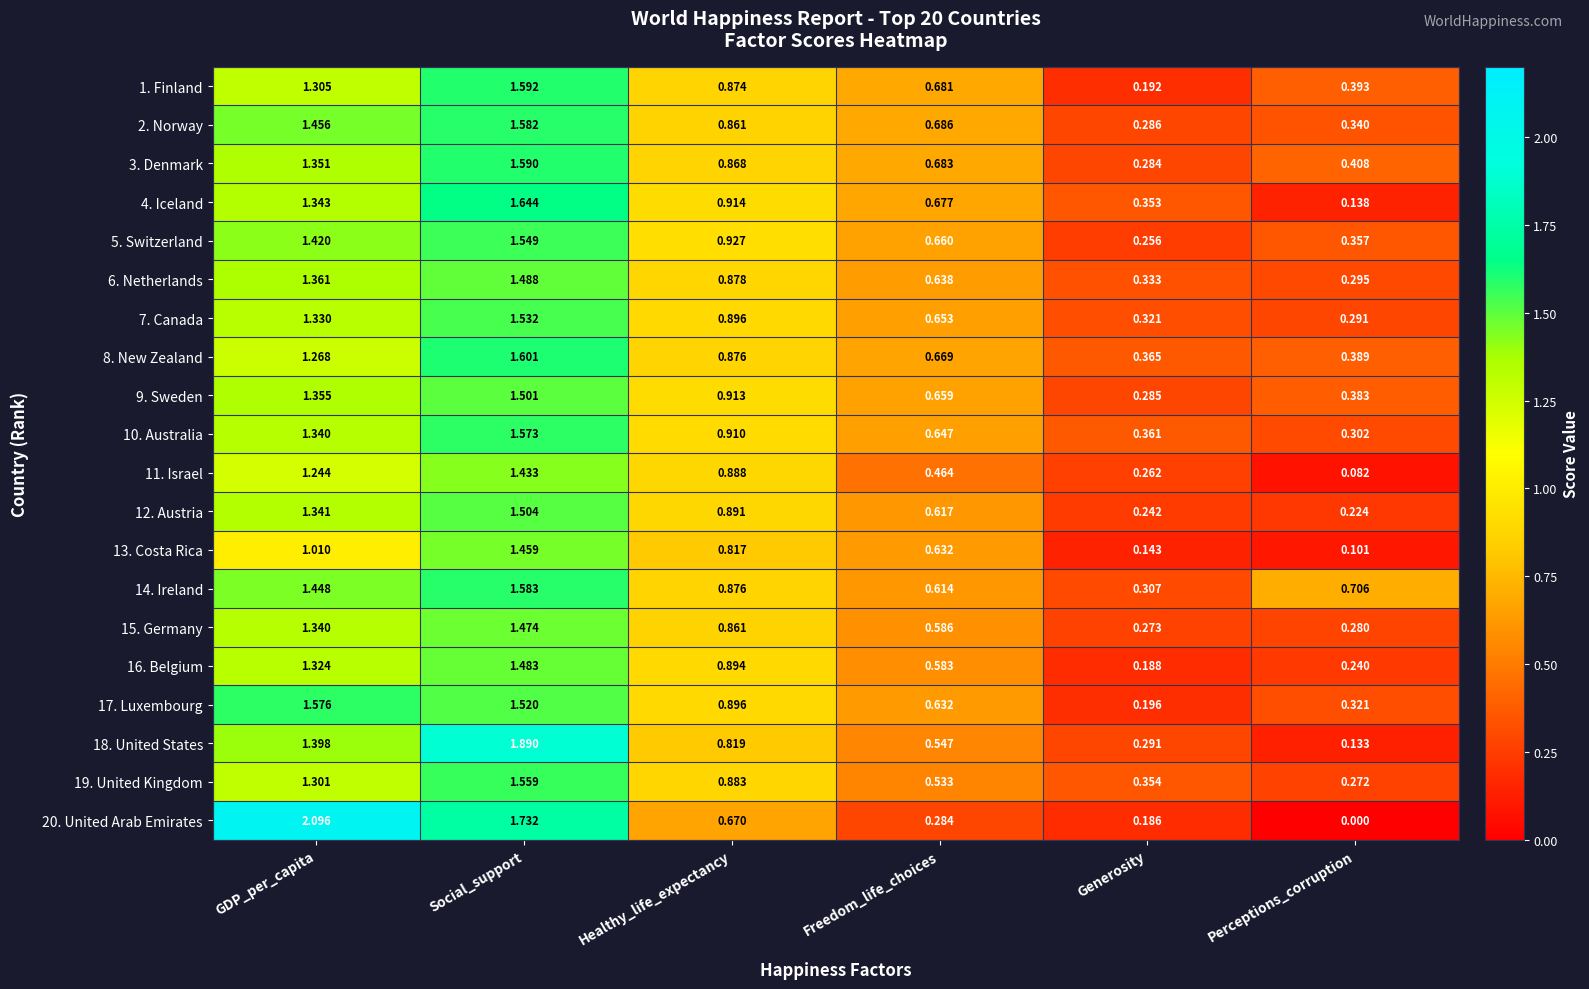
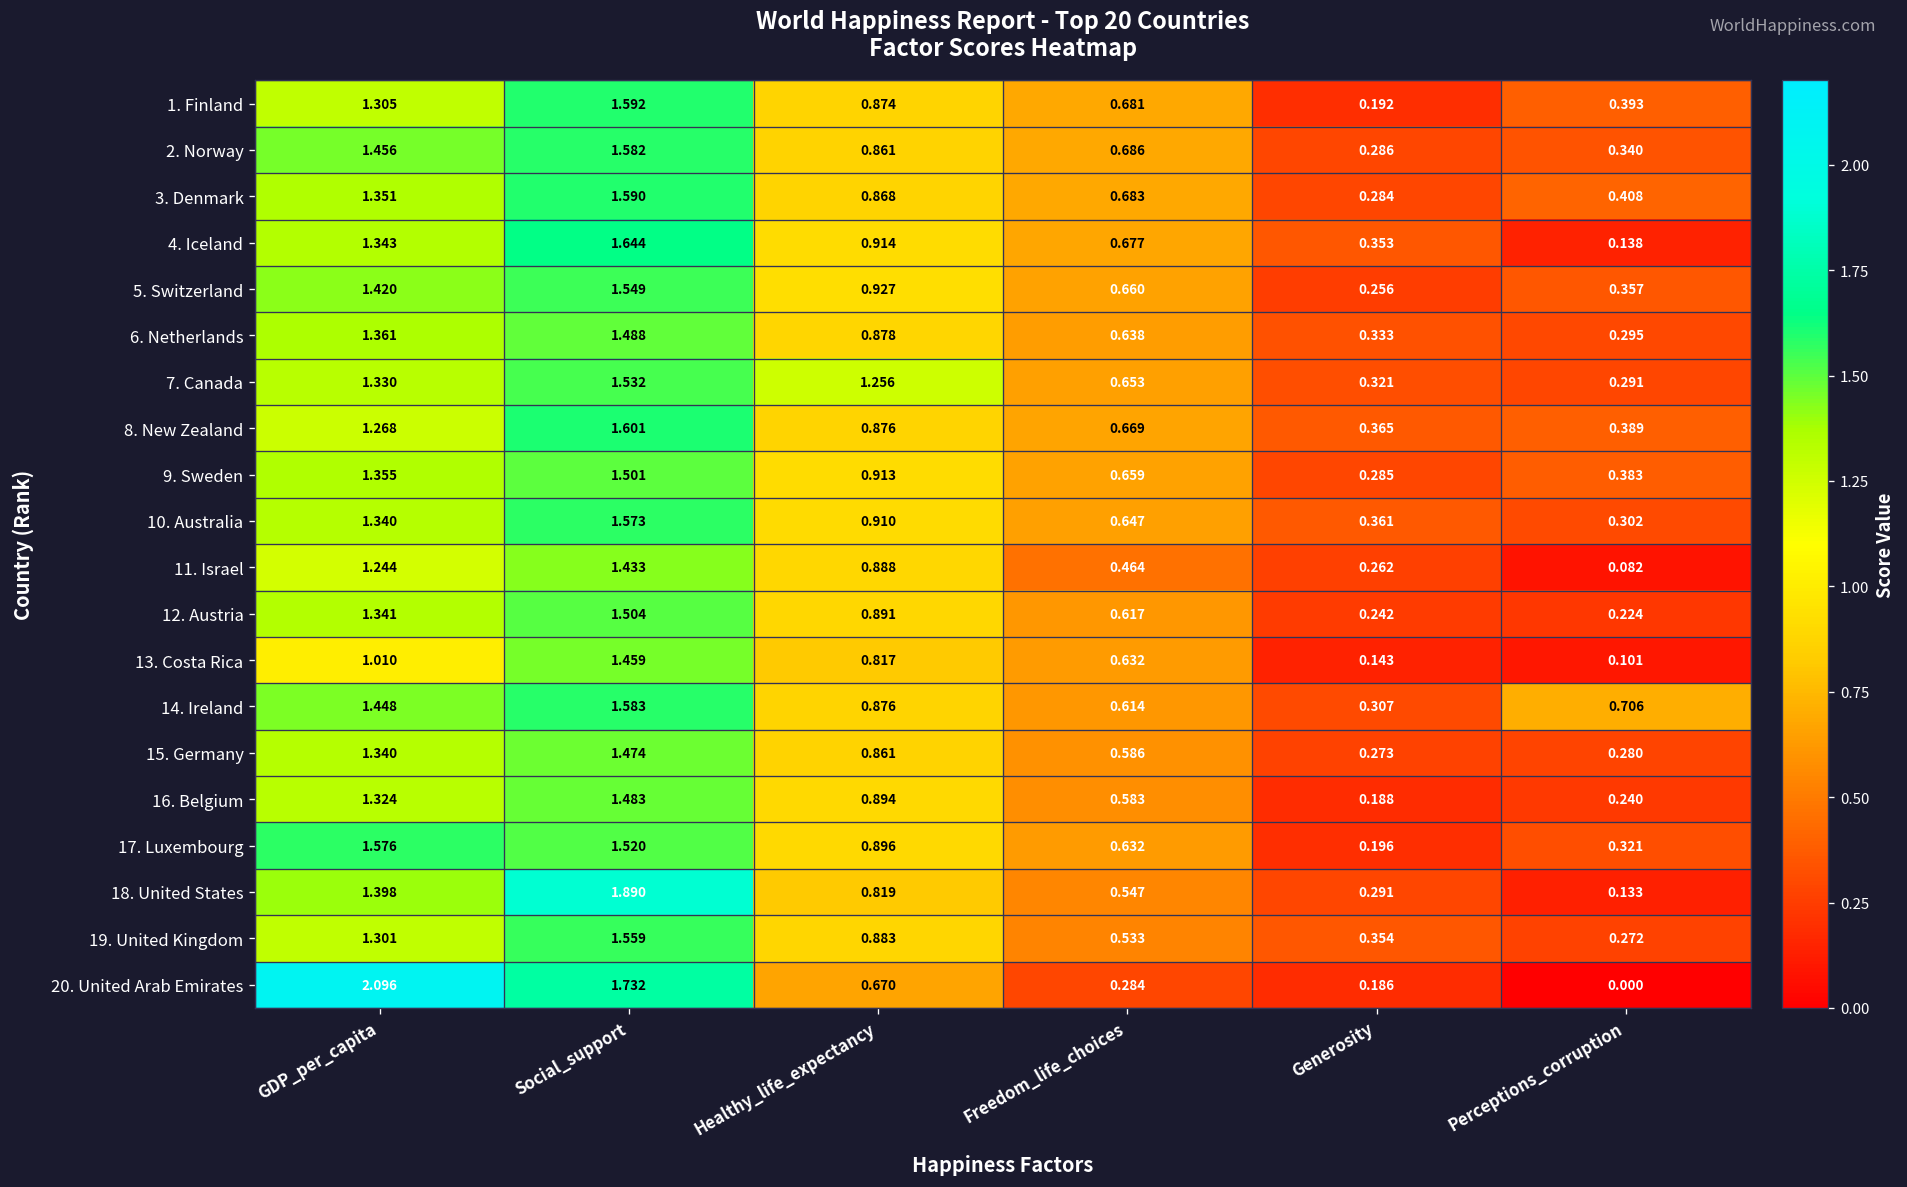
  {
    "1. Finland": {
      "GDP_per_capita": 1.305,
      "Social_support": 1.592,
      "Healthy_life_expectancy": 0.874,
      "Freedom_life_choices": 0.681,
      "Generosity": 0.192,
      "Perceptions_corruption": 0.393
    },
    "2. Norway": {
      "GDP_per_capita": 1.456,
      "Social_support": 1.582,
      "Healthy_life_expectancy": 0.861,
      "Freedom_life_choices": 0.686,
      "Generosity": 0.286,
      "Perceptions_corruption": 0.340
    },
    "3. Denmark": {
      "GDP_per_capita": 1.351,
      "Social_support": 1.590,
      "Healthy_life_expectancy": 0.868,
      "Freedom_life_choices": 0.683,
      "Generosity": 0.284,
      "Perceptions_corruption": 0.408
    },
    "4. Iceland": {
      "GDP_per_capita": 1.343,
      "Social_support": 1.644,
      "Healthy_life_expectancy": 0.914,
      "Freedom_life_choices": 0.677,
      "Generosity": 0.353,
      "Perceptions_corruption": 0.138
    },
    "5. Switzerland": {
      "GDP_per_capita": 1.420,
      "Social_support": 1.549,
      "Healthy_life_expectancy": 0.927,
      "Freedom_life_choices": 0.660,
      "Generosity": 0.256,
      "Perceptions_corruption": 0.357
    },
    "6. Netherlands": {
      "GDP_per_capita": 1.361,
      "Social_support": 1.488,
      "Healthy_life_expectancy": 0.878,
      "Freedom_life_choices": 0.638,
      "Generosity": 0.333,
      "Perceptions_corruption": 0.295
    },
    "7. Canada": {
      "GDP_per_capita": 1.330,
      "Social_support": 1.532,
-     "Healthy_life_expectancy": 0.896,
+     "Healthy_life_expectancy": 1.256,
      "Freedom_life_choices": 0.653,
      "Generosity": 0.321,
      "Perceptions_corruption": 0.291
    },
    "8. New Zealand": {
      "GDP_per_capita": 1.268,
      "Social_support": 1.601,
      "Healthy_life_expectancy": 0.876,
      "Freedom_life_choices": 0.669,
      "Generosity": 0.365,
      "Perceptions_corruption": 0.389
    },
    "9. Sweden": {
      "GDP_per_capita": 1.355,
      "Social_support": 1.501,
      "Healthy_life_expectancy": 0.913,
      "Freedom_life_choices": 0.659,
      "Generosity": 0.285,
      "Perceptions_corruption": 0.383
    },
    "10. Australia": {
      "GDP_per_capita": 1.340,
      "Social_support": 1.573,
      "Healthy_life_expectancy": 0.910,
      "Freedom_life_choices": 0.647,
      "Generosity": 0.361,
      "Perceptions_corruption": 0.302
    },
    "11. Israel": {
      "GDP_per_capita": 1.244,
      "Social_support": 1.433,
      "Healthy_life_expectancy": 0.888,
      "Freedom_life_choices": 0.464,
      "Generosity": 0.262,
      "Perceptions_corruption": 0.082
    },
    "12. Austria": {
      "GDP_per_capita": 1.341,
      "Social_support": 1.504,
      "Healthy_life_expectancy": 0.891,
      "Freedom_life_choices": 0.617,
      "Generosity": 0.242,
      "Perceptions_corruption": 0.224
    },
    "13. Costa Rica": {
      "GDP_per_capita": 1.010,
      "Social_support": 1.459,
      "Healthy_life_expectancy": 0.817,
      "Freedom_life_choices": 0.632,
      "Generosity": 0.143,
      "Perceptions_corruption": 0.101
    },
    "14. Ireland": {
      "GDP_per_capita": 1.448,
      "Social_support": 1.583,
      "Healthy_life_expectancy": 0.876,
      "Freedom_life_choices": 0.614,
      "Generosity": 0.307,
      "Perceptions_corruption": 0.706
    },
    "15. Germany": {
      "GDP_per_capita": 1.340,
      "Social_support": 1.474,
      "Healthy_life_expectancy": 0.861,
      "Freedom_life_choices": 0.586,
      "Generosity": 0.273,
      "Perceptions_corruption": 0.280
    },
    "16. Belgium": {
      "GDP_per_capita": 1.324,
      "Social_support": 1.483,
      "Healthy_life_expectancy": 0.894,
      "Freedom_life_choices": 0.583,
      "Generosity": 0.188,
      "Perceptions_corruption": 0.240
    },
    "17. Luxembourg": {
      "GDP_per_capita": 1.576,
      "Social_support": 1.520,
      "Healthy_life_expectancy": 0.896,
      "Freedom_life_choices": 0.632,
      "Generosity": 0.196,
      "Perceptions_corruption": 0.321
    },
    "18. United States": {
      "GDP_per_capita": 1.398,
      "Social_support": 1.890,
      "Healthy_life_expectancy": 0.819,
      "Freedom_life_choices": 0.547,
      "Generosity": 0.291,
      "Perceptions_corruption": 0.133
    },
    "19. United Kingdom": {
      "GDP_per_capita": 1.301,
      "Social_support": 1.559,
      "Healthy_life_expectancy": 0.883,
      "Freedom_life_choices": 0.533,
      "Generosity": 0.354,
      "Perceptions_corruption": 0.272
    },
    "20. United Arab Emirates": {
      "GDP_per_capita": 2.096,
      "Social_support": 1.732,
      "Healthy_life_expectancy": 0.670,
      "Freedom_life_choices": 0.284,
      "Generosity": 0.186,
      "Perceptions_corruption": 0.000
    }
  }
